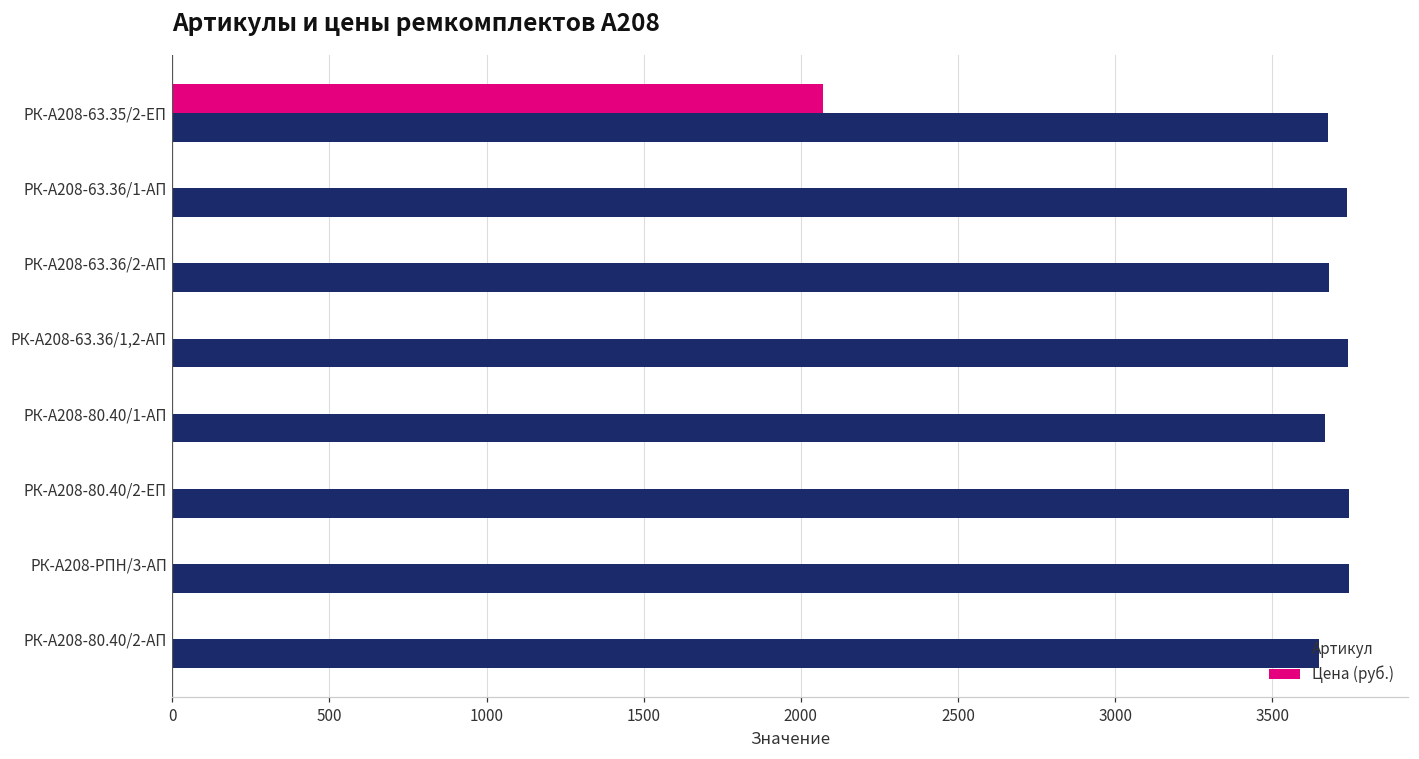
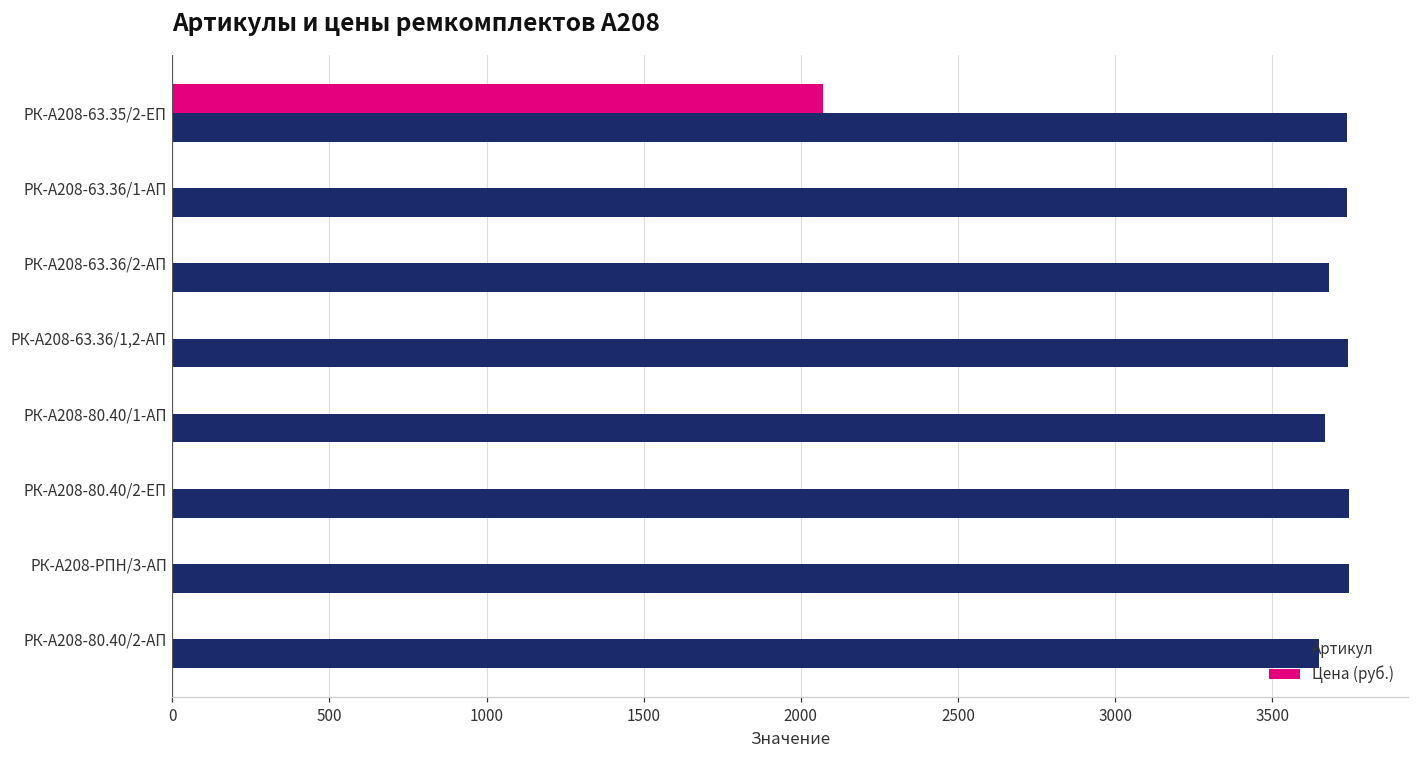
  {
    "Артикул": {
-     "РК-А208-63.35/2-ЕП": 3680,
+     "РК-А208-63.35/2-ЕП": 3740,
      "РК-А208-63.36/1-АП": 3740,
      "РК-А208-63.36/2-АП": 3680,
      "РК-А208-63.36/1,2-АП": 3740,
      "РК-А208-80.40/1-АП": 3670,
      "РК-А208-80.40/2-ЕП": 3740,
      "РК-А208-РПН/3-АП": 3750,
      "РК-А208-80.40/2-АП": 3650
    },
    "Цена (руб.)": {
      "РК-А208-63.35/2-ЕП": 2070,
      "РК-А208-63.36/1-АП": 0,
      "РК-А208-80.40/1-АП": 0,
      "РК-А208-80.40/2-ЕП": 0,
      "РК-А208-РПН/3-АП": 0,
      "РК-А208-80.40/2-АП": 0
    }
  }
